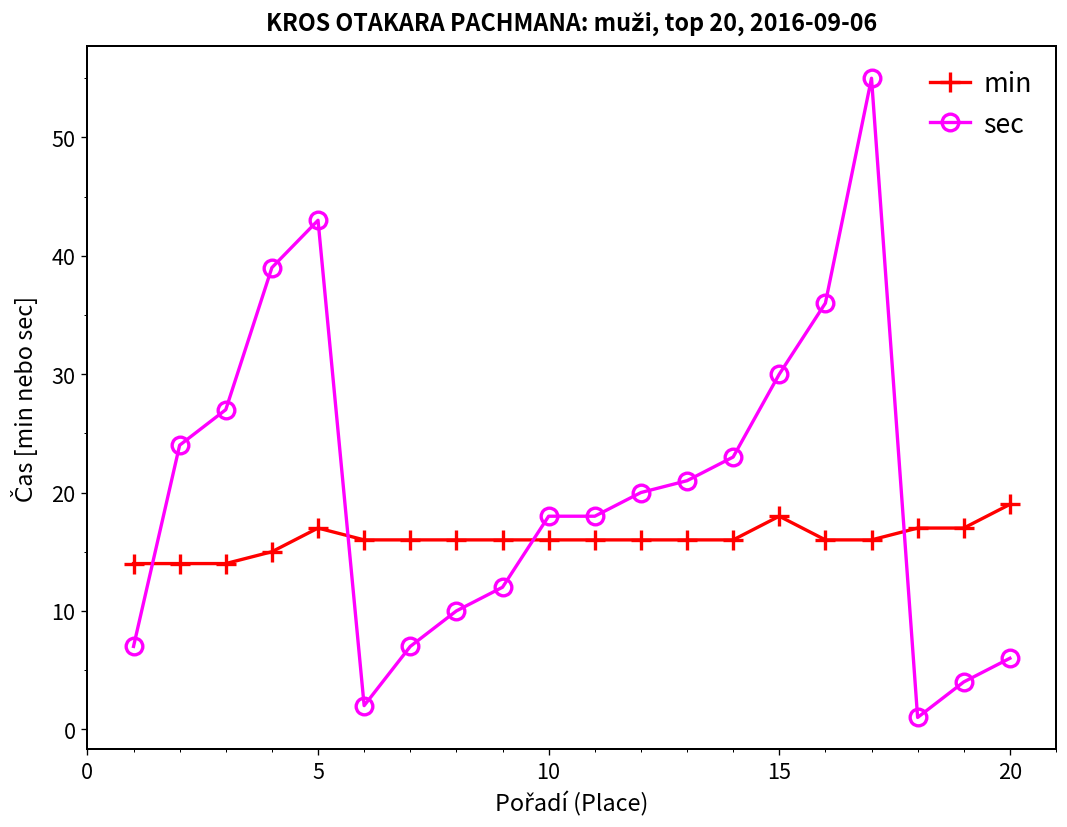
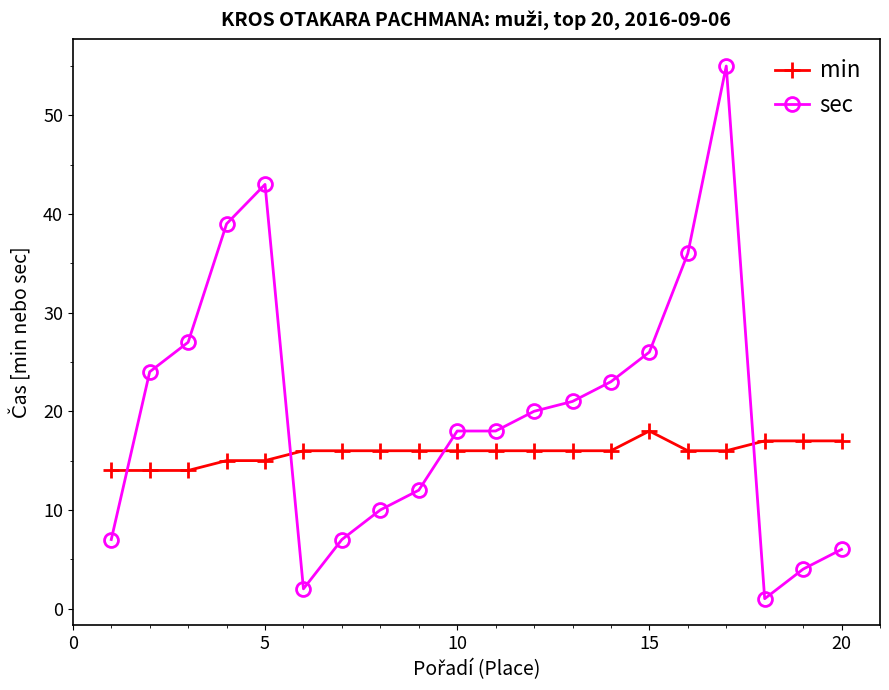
  {
    "min": {
-     "5": 17,
+     "5": 15,
      "10": 16,
      "15": 18,
-     "20": 19
+     "20": 17
    },
    "sec": {
      "5": 43,
      "10": 18,
-     "15": 30,
+     "15": 26,
      "20": 6
    }
  }
